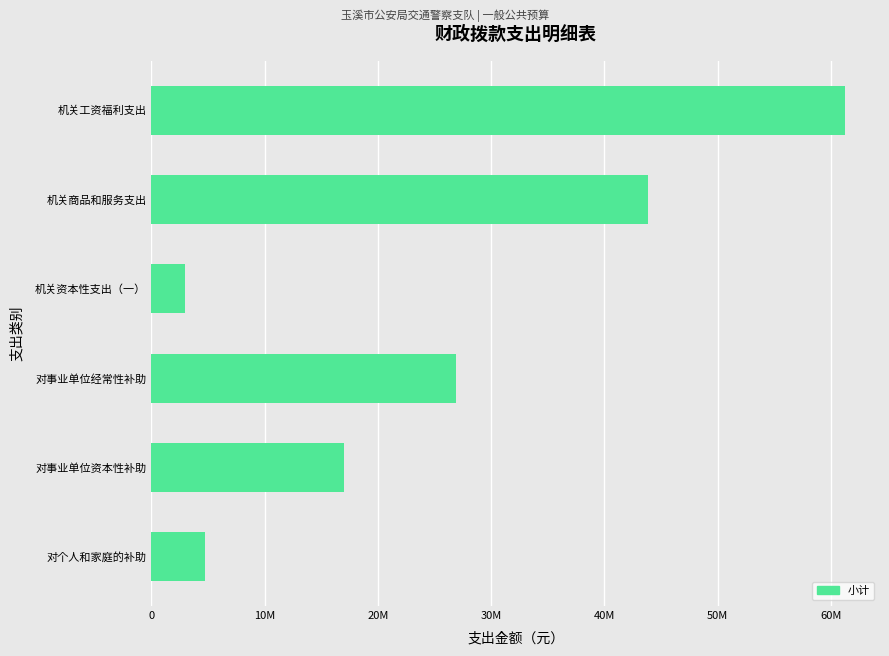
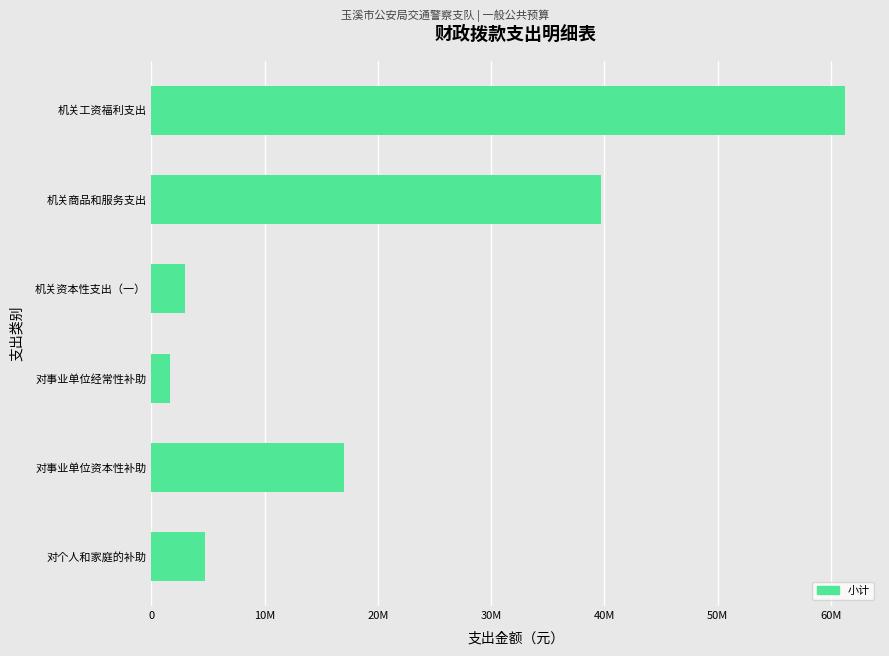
  {
    "机关工资福利支出": 61300000,
-   "机关商品和服务支出": 43800000,
+   "机关商品和服务支出": 39700000,
    "机关资本性支出（一）": 3000000,
-   "对事业单位经常性补助": 26900000,
+   "对事业单位经常性补助": 1700000,
    "对事业单位资本性补助": 17000000,
    "对个人和家庭的补助": 4800000
  }
